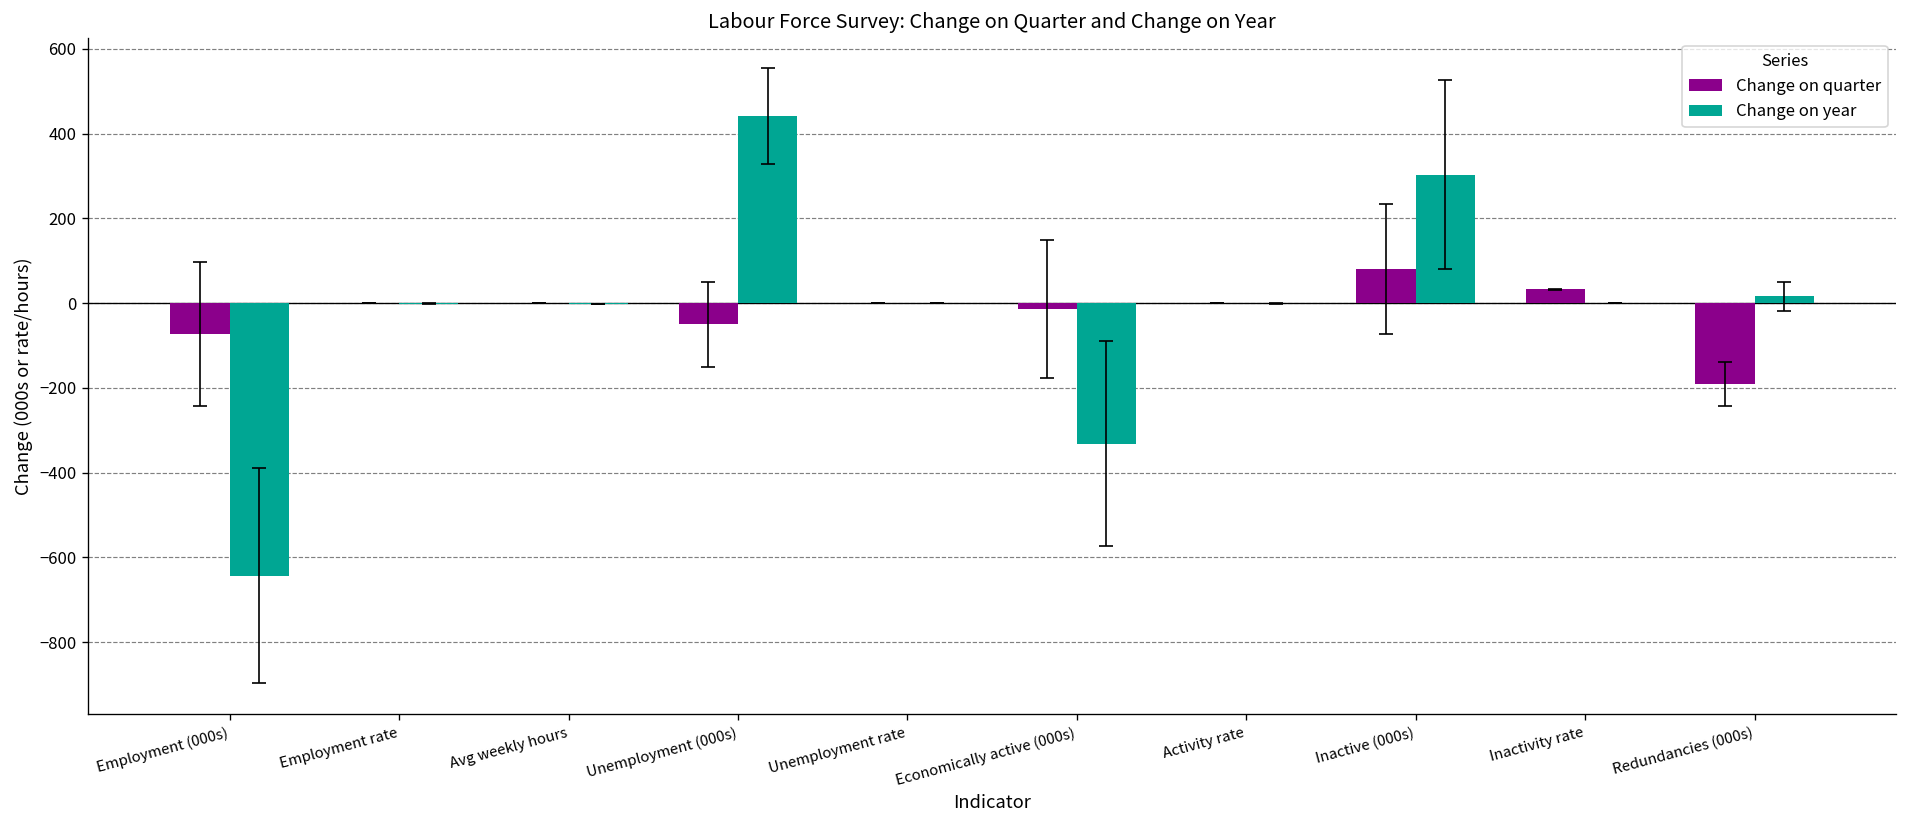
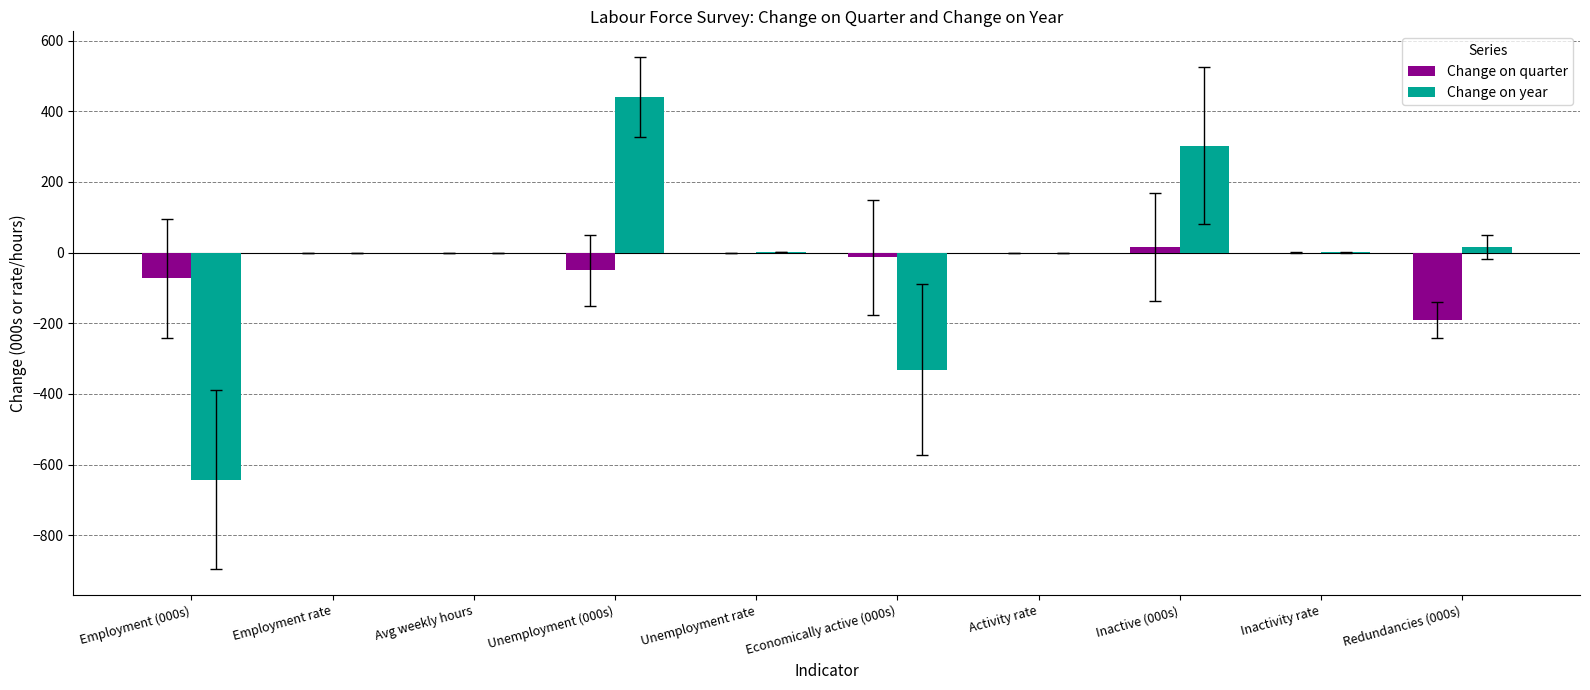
  {
    "Change on quarter": {
      "Employment (000s)": -70,
      "Unemployment (000s)": -50,
      "Economically active (000s)": -10,
-     "Inactive (000s)": 80,
-     "Inactivity rate": 30,
+     "Inactive (000s)": 20,
+     "Inactivity rate": 0,
      "Redundancies (000s)": -190
    },
    "Change on year": {
      "Employment (000s)": -640,
      "Unemployment (000s)": 440,
      "Economically active (000s)": -330,
      "Inactive (000s)": 300,
      "Redundancies (000s)": 20
    }
  }
